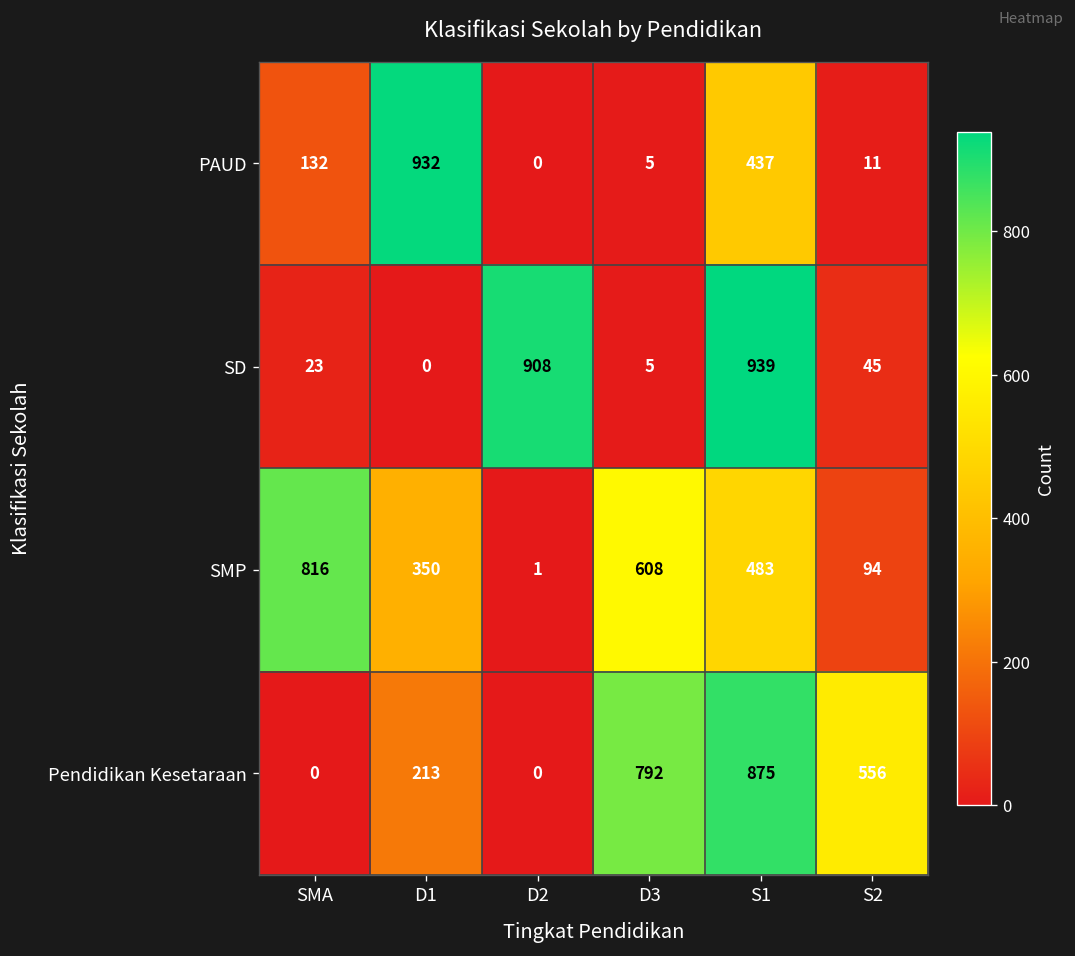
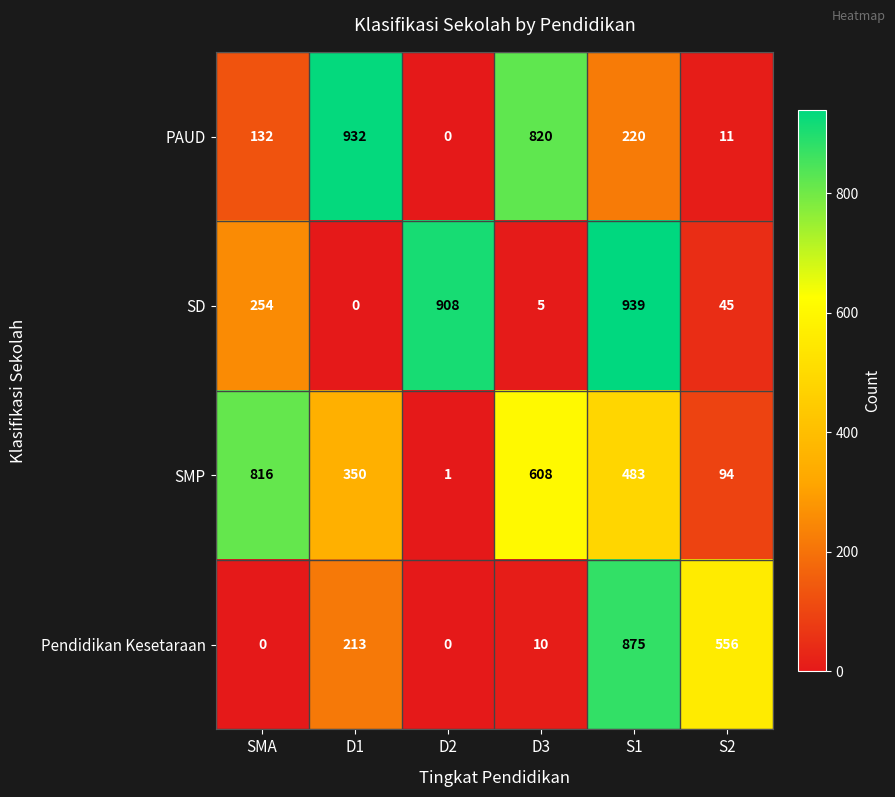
  {
    "PAUD": {
      "SMA": 132,
      "D1": 932,
      "D2": 0,
-     "D3": 5,
-     "S1": 437,
+     "D3": 820,
+     "S1": 220,
      "S2": 11
    },
    "SD": {
-     "SMA": 23,
+     "SMA": 254,
      "D1": 0,
      "D2": 908,
      "D3": 5,
      "S1": 939,
      "S2": 45
    },
    "SMP": {
      "SMA": 816,
      "D1": 350,
      "D2": 1,
      "D3": 608,
      "S1": 483,
      "S2": 94
    },
    "Pendidikan Kesetaraan": {
      "SMA": 0,
      "D1": 213,
      "D2": 0,
-     "D3": 792,
+     "D3": 10,
      "S1": 875,
      "S2": 556
    }
  }
